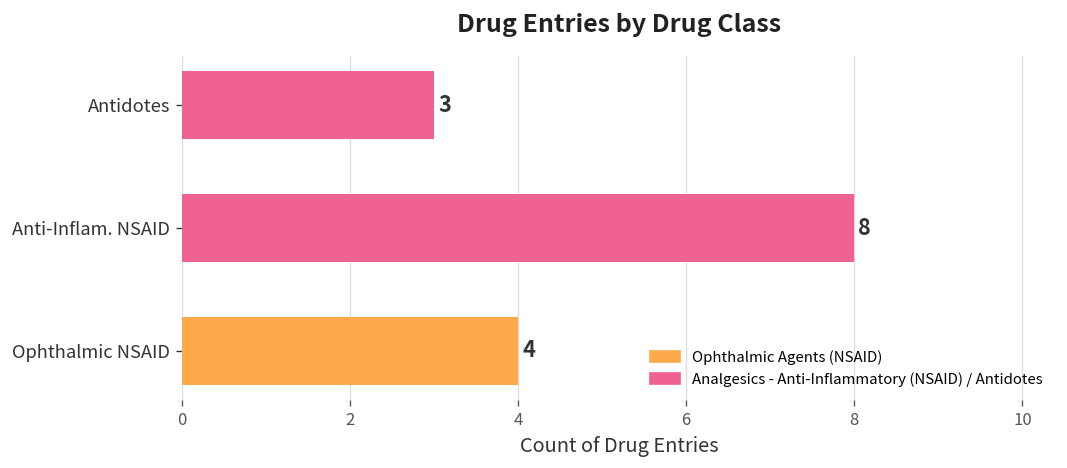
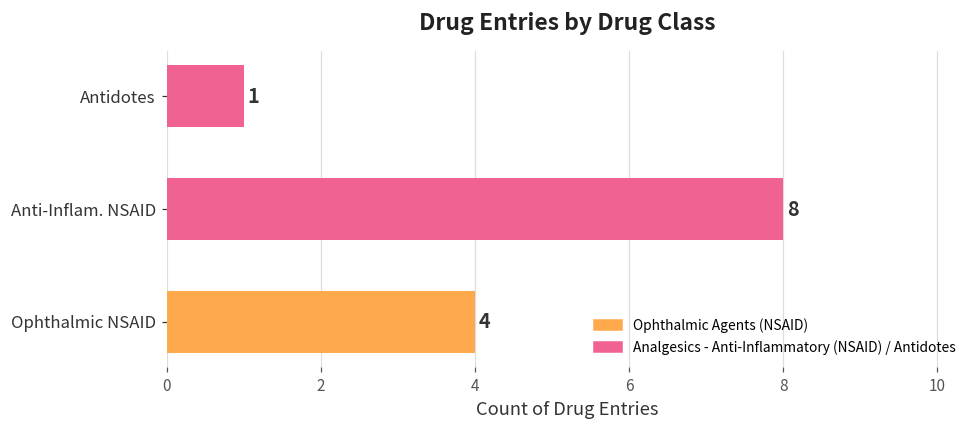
  {
-   "Antidotes": 3,
+   "Antidotes": 1,
    "Anti-Inflam. NSAID": 8,
    "Ophthalmic NSAID": 4
  }
